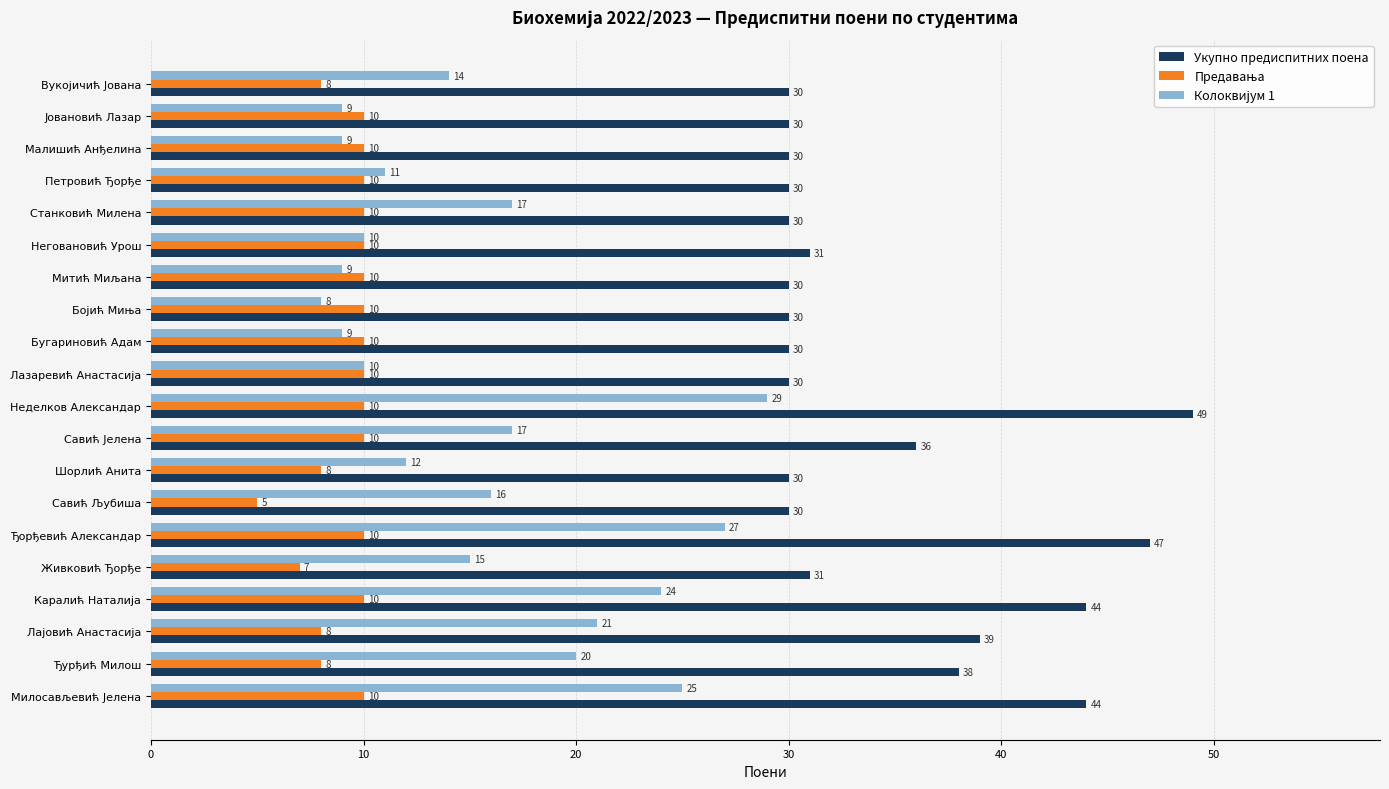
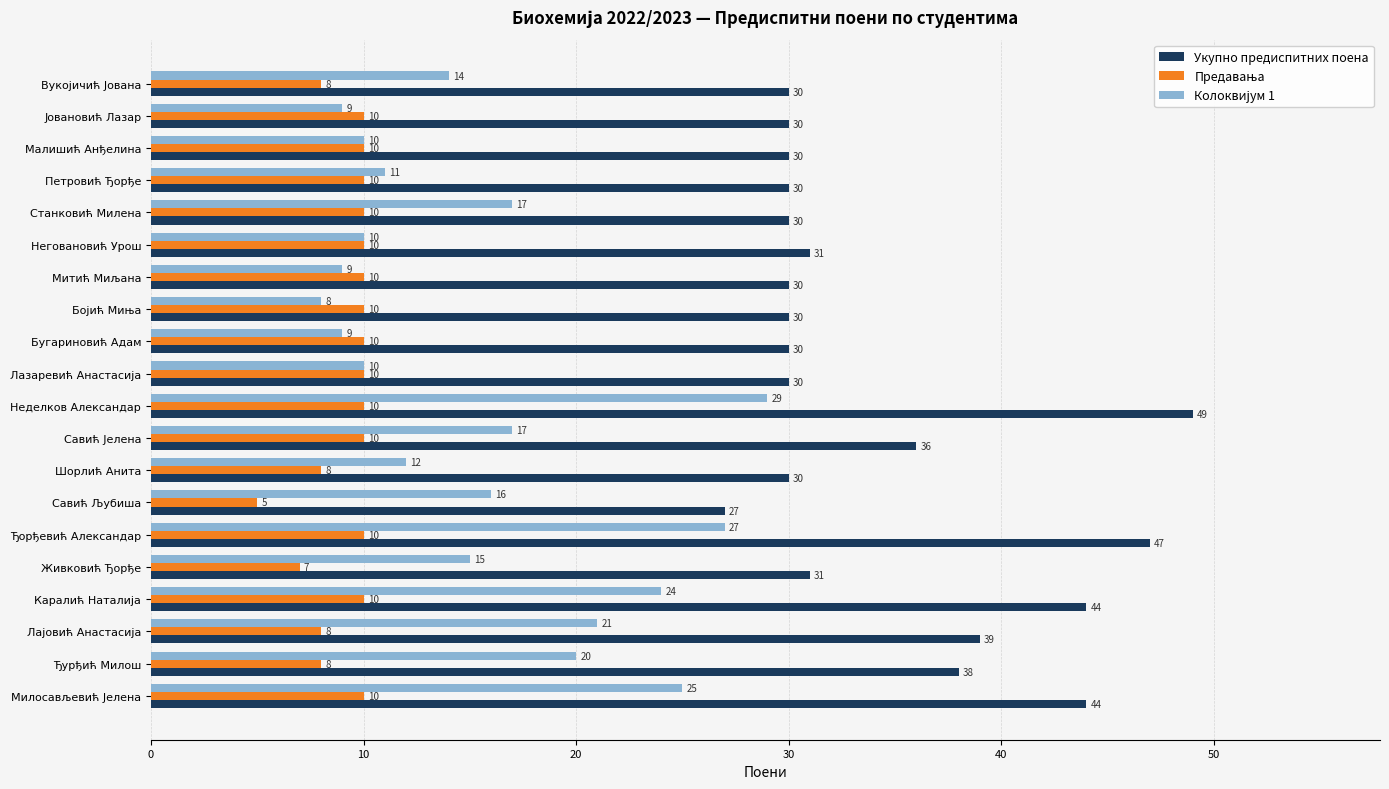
  {
    "Укупно предиспитних поена": {
      "Вукојичић Јована": 30,
      "Јовановић Лазар": 30,
      "Малишић Анђелина": 30,
      "Петровић Ђорђе": 30,
      "Станковић Милена": 30,
      "Неговановић Урош": 31,
      "Митић Миљана": 30,
      "Бојић Миња": 30,
      "Бугариновић Адам": 30,
      "Лазаревић Анастасија": 30,
      "Неделков Александар": 49,
      "Савић Јелена": 36,
      "Шорлић Анита": 30,
-     "Савић Љубиша": 30,
+     "Савић Љубиша": 27,
      "Ђорђевић Александар": 47,
      "Живковић Ђорђе": 31,
      "Каралић Наталија": 44,
      "Лајовић Анастасија": 39,
      "Ђурђић Милош": 38,
      "Милосављевић Јелена": 44
    },
    "Предавања": {
      "Вукојичић Јована": 8,
      "Јовановић Лазар": 10,
      "Петровић Ђорђе": 10,
      "Станковић Милена": 10,
      "Митић Миљана": 10,
      "Бојић Миња": 10,
      "Бугариновић Адам": 10,
      "Неделков Александар": 10,
      "Савић Јелена": 10,
      "Шорлић Анита": 8,
      "Савић Љубиша": 5,
      "Ђорђевић Александар": 10,
      "Живковић Ђорђе": 7,
      "Каралић Наталија": 10,
      "Лајовић Анастасија": 8,
      "Ђурђић Милош": 8,
      "Милосављевић Јелена": 10
    },
    "Колоквијум 1": {
      "Вукојичић Јована": 14,
      "Јовановић Лазар": 9,
-     "Малишић Анђелина": 9,
+     "Малишић Анђелина": 10,
      "Петровић Ђорђе": 11,
      "Станковић Милена": 17,
      "Митић Миљана": 9,
      "Бојић Миња": 8,
      "Бугариновић Адам": 9,
      "Неделков Александар": 29,
      "Савић Јелена": 17,
      "Шорлић Анита": 12,
      "Савић Љубиша": 16,
      "Ђорђевић Александар": 27,
      "Живковић Ђорђе": 15,
      "Каралић Наталија": 24,
      "Лајовић Анастасија": 21,
      "Ђурђић Милош": 20,
      "Милосављевић Јелена": 25
    }
  }
